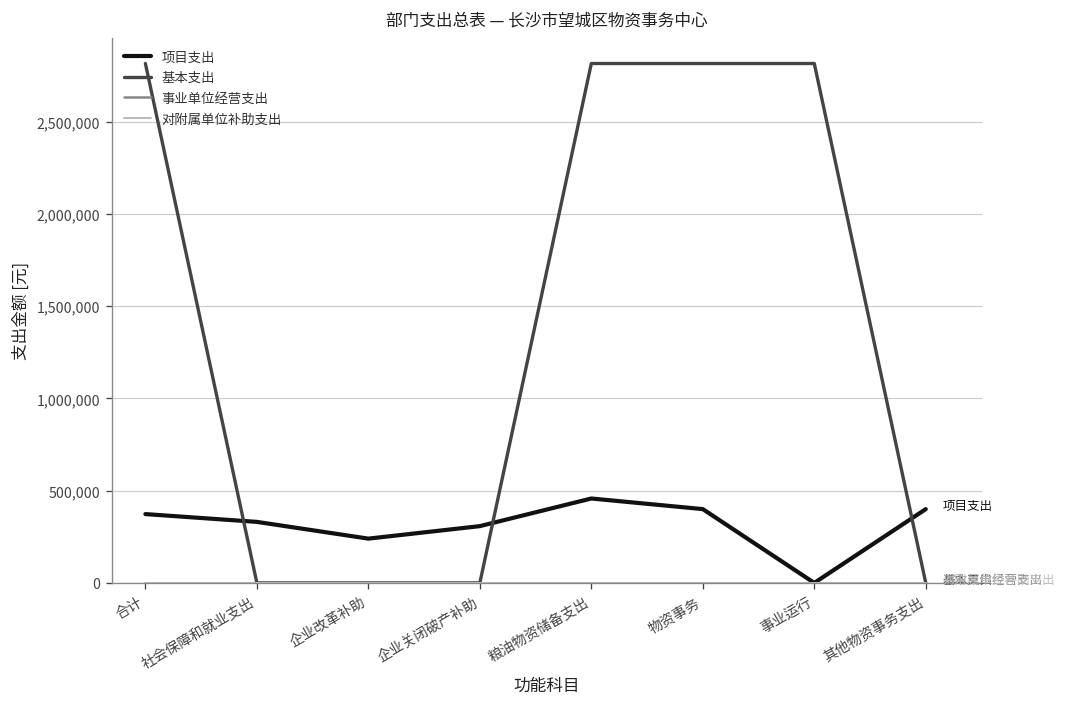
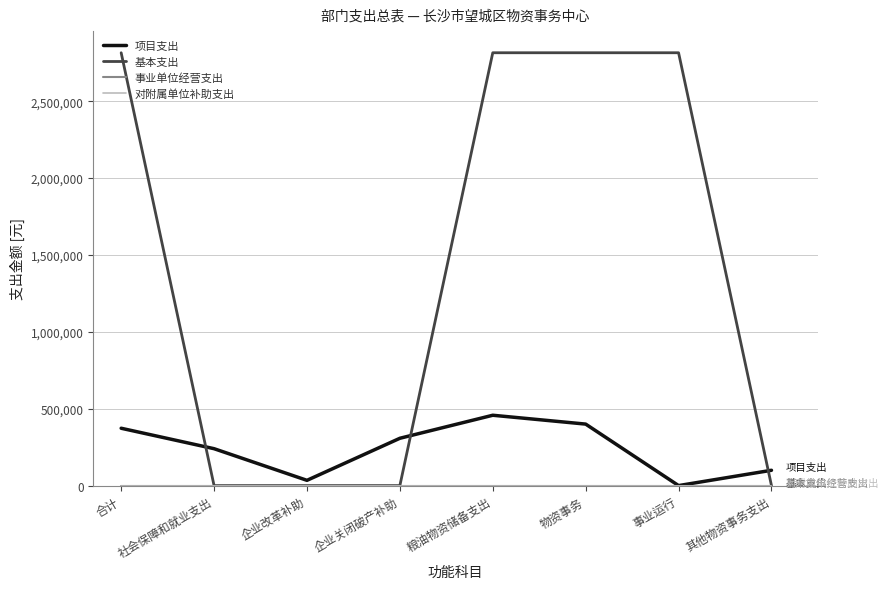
  {
    "项目支出": {
      "合计": "370,000",
-     "社会保障和就业支出": "330,000",
-     "企业改革补助": "240,000",
+     "社会保障和就业支出": "240,000",
+     "企业改革补助": "30,000",
      "企业关闭破产补助": "310,000",
      "粮油物资储备支出": "460,000",
      "物资事务": "400,000",
-     "其他物资事务支出": "400,000"
+     "其他物资事务支出": "100,000"
    },
    "基本支出": {
      "合计": "2,820,000",
      "粮油物资储备支出": "2,820,000",
      "物资事务": "2,820,000",
      "事业运行": "2,820,000"
    },
    "对附属单位补助支出": {
      "合计": "0",
      "粮油物资储备支出": "0",
      "物资事务": "0"
    }
  }
